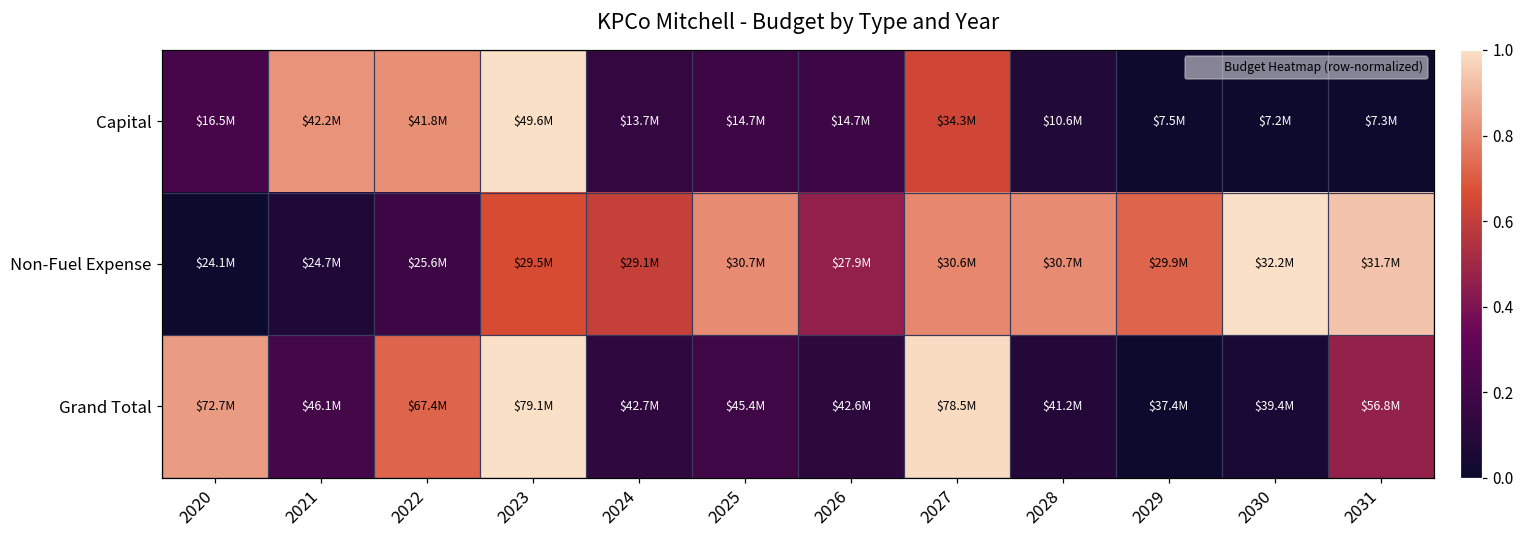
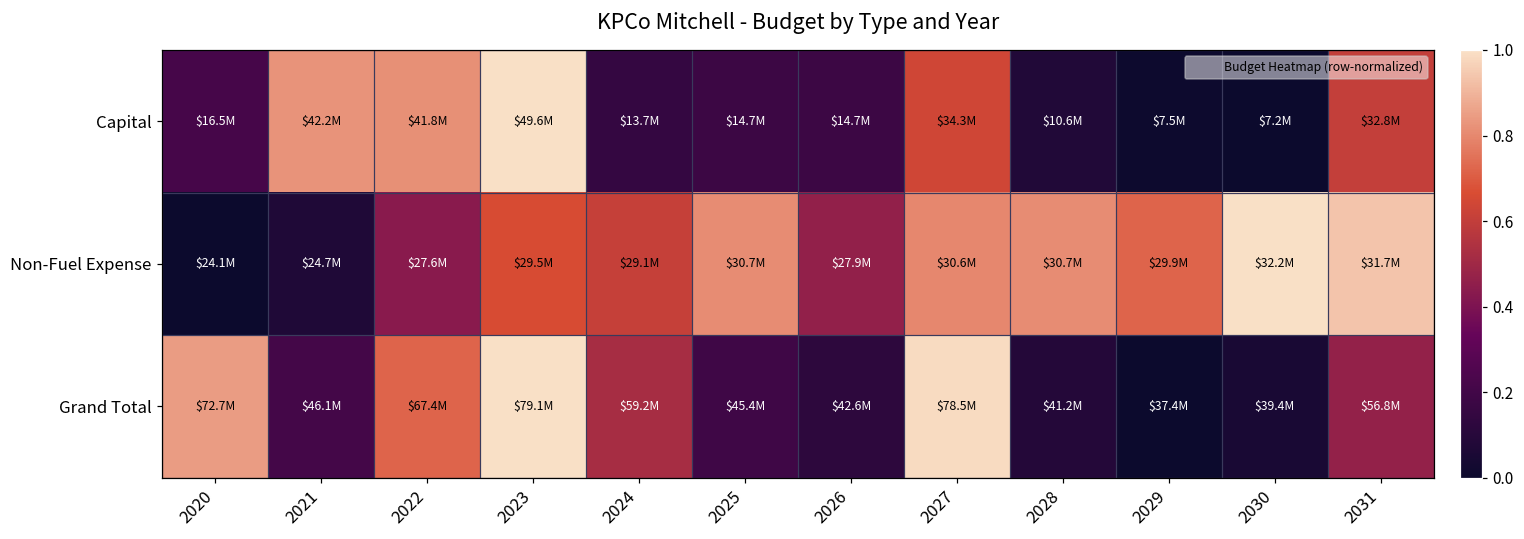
  {
    "Capital": {
      "2020": "$16.5M",
      "2021": "$42.2M",
      "2022": "$41.8M",
      "2023": "$49.6M",
      "2024": "$13.7M",
      "2025": "$14.7M",
      "2026": "$14.7M",
      "2027": "$34.3M",
      "2028": "$10.6M",
      "2029": "$7.5M",
      "2030": "$7.2M",
-     "2031": "$7.3M"
+     "2031": "$32.8M"
    },
    "Non-Fuel Expense": {
      "2020": "$24.1M",
      "2021": "$24.7M",
-     "2022": "$25.6M",
+     "2022": "$27.6M",
      "2023": "$29.5M",
      "2024": "$29.1M",
      "2025": "$30.7M",
      "2026": "$27.9M",
      "2027": "$30.6M",
      "2028": "$30.7M",
      "2029": "$29.9M",
      "2030": "$32.2M",
      "2031": "$31.7M"
    },
    "Grand Total": {
      "2020": "$72.7M",
      "2021": "$46.1M",
      "2022": "$67.4M",
      "2023": "$79.1M",
-     "2024": "$42.7M",
+     "2024": "$59.2M",
      "2025": "$45.4M",
      "2026": "$42.6M",
      "2027": "$78.5M",
      "2028": "$41.2M",
      "2029": "$37.4M",
      "2030": "$39.4M",
      "2031": "$56.8M"
    }
  }
